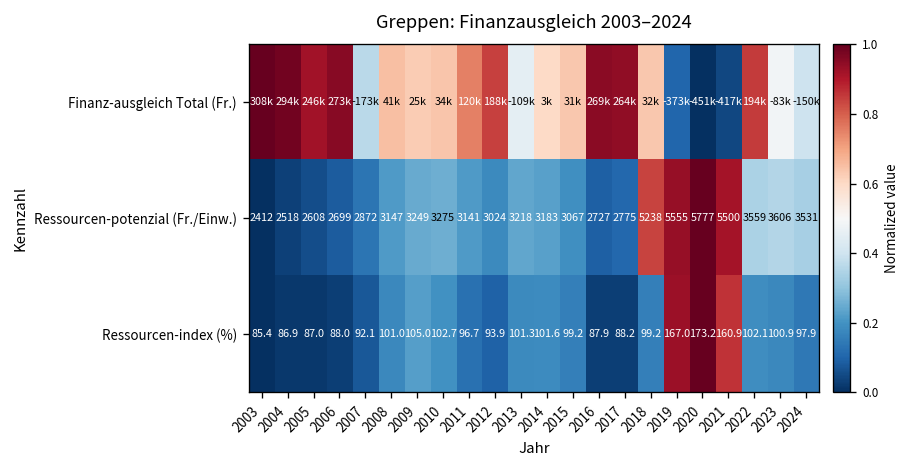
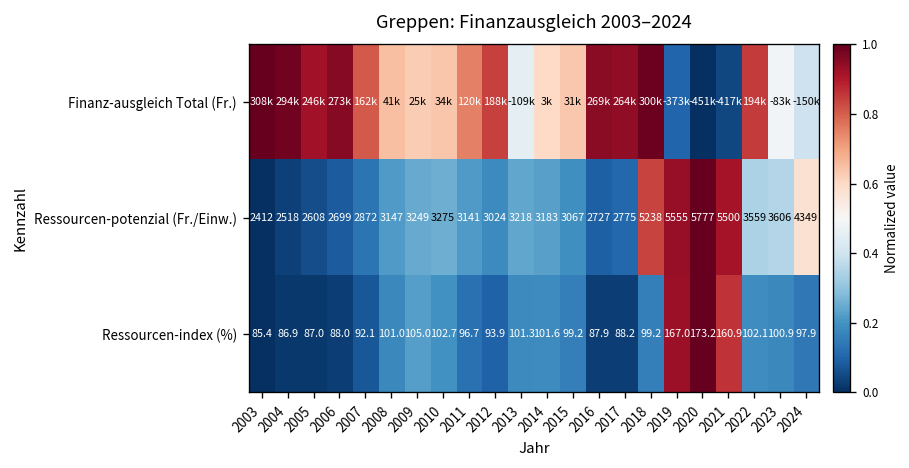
  {
    "Finanz-ausgleich Total (Fr.)": {
      "2003": "308k",
      "2004": "294k",
      "2005": "246k",
      "2006": "273k",
-     "2007": "-173k",
+     "2007": "162k",
      "2008": "41k",
      "2009": "25k",
      "2010": "34k",
      "2011": "120k",
      "2012": "188k",
      "2013": "-109k",
      "2014": "3k",
      "2015": "31k",
      "2016": "269k",
      "2017": "264k",
-     "2018": "32k",
+     "2018": "300k",
      "2019": "-373k",
      "2020": "-451k",
      "2021": "-417k",
      "2022": "194k",
      "2023": "-83k",
      "2024": "-150k"
    },
    "Ressourcen-potenzial (Fr./Einw.)": {
      "2003": "2412",
      "2004": "2518",
      "2005": "2608",
      "2006": "2699",
      "2007": "2872",
      "2008": "3147",
      "2009": "3249",
      "2010": "3275",
      "2011": "3141",
      "2012": "3024",
      "2013": "3218",
      "2014": "3183",
      "2015": "3067",
      "2016": "2727",
      "2017": "2775",
      "2018": "5238",
      "2019": "5555",
      "2020": "5777",
      "2021": "5500",
      "2022": "3559",
      "2023": "3606",
-     "2024": "3531"
+     "2024": "4349"
    },
    "Ressourcen-index (%)": {
      "2003": "85.4",
      "2004": "86.9",
      "2005": "87.0",
      "2006": "88.0",
      "2007": "92.1",
      "2008": "101.0",
      "2009": "105.0",
      "2010": "102.7",
      "2011": "96.7",
      "2012": "93.9",
      "2013": "101.3",
      "2014": "101.6",
      "2015": "99.2",
      "2016": "87.9",
      "2017": "88.2",
      "2018": "99.2",
      "2019": "167.0",
      "2020": "173.2",
      "2021": "160.9",
      "2022": "102.1",
      "2023": "100.9",
      "2024": "97.9"
    }
  }
